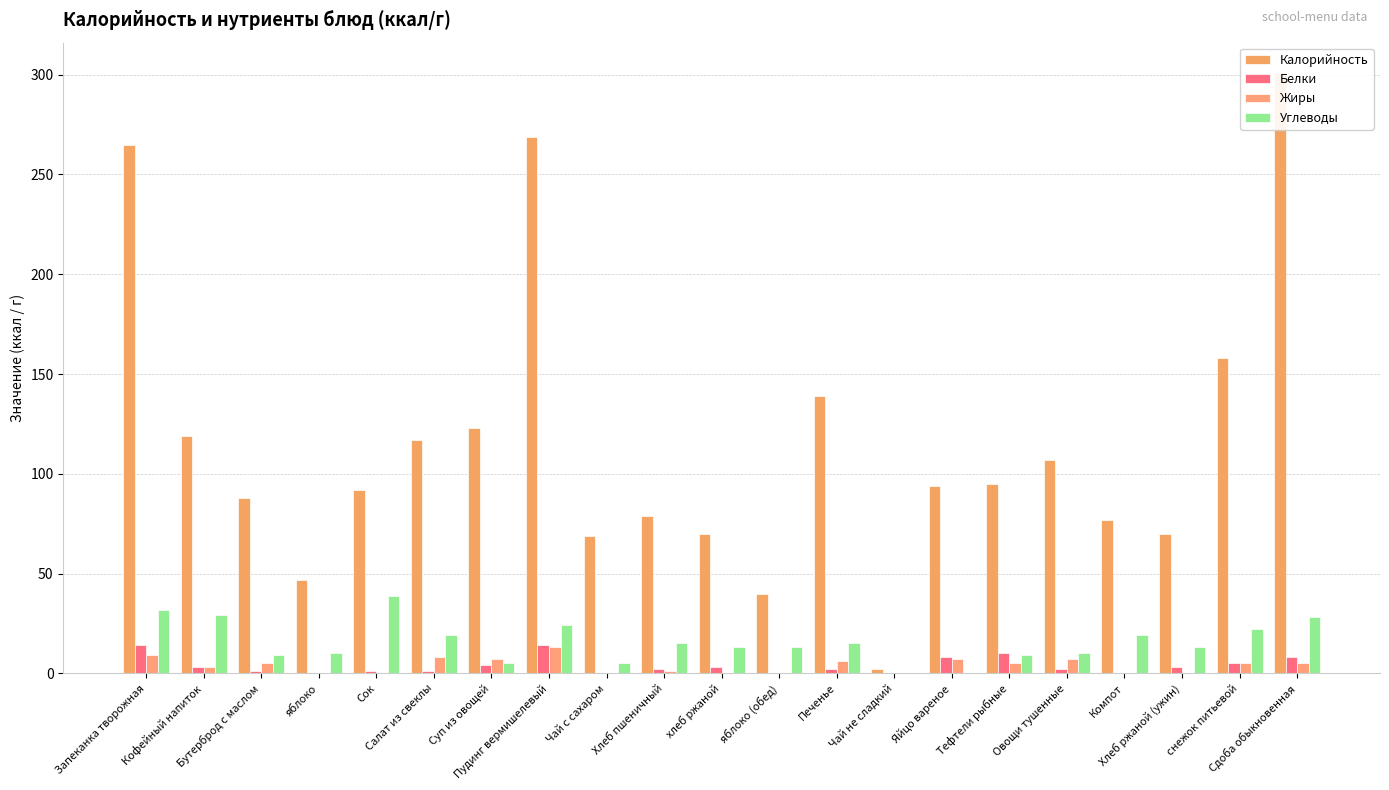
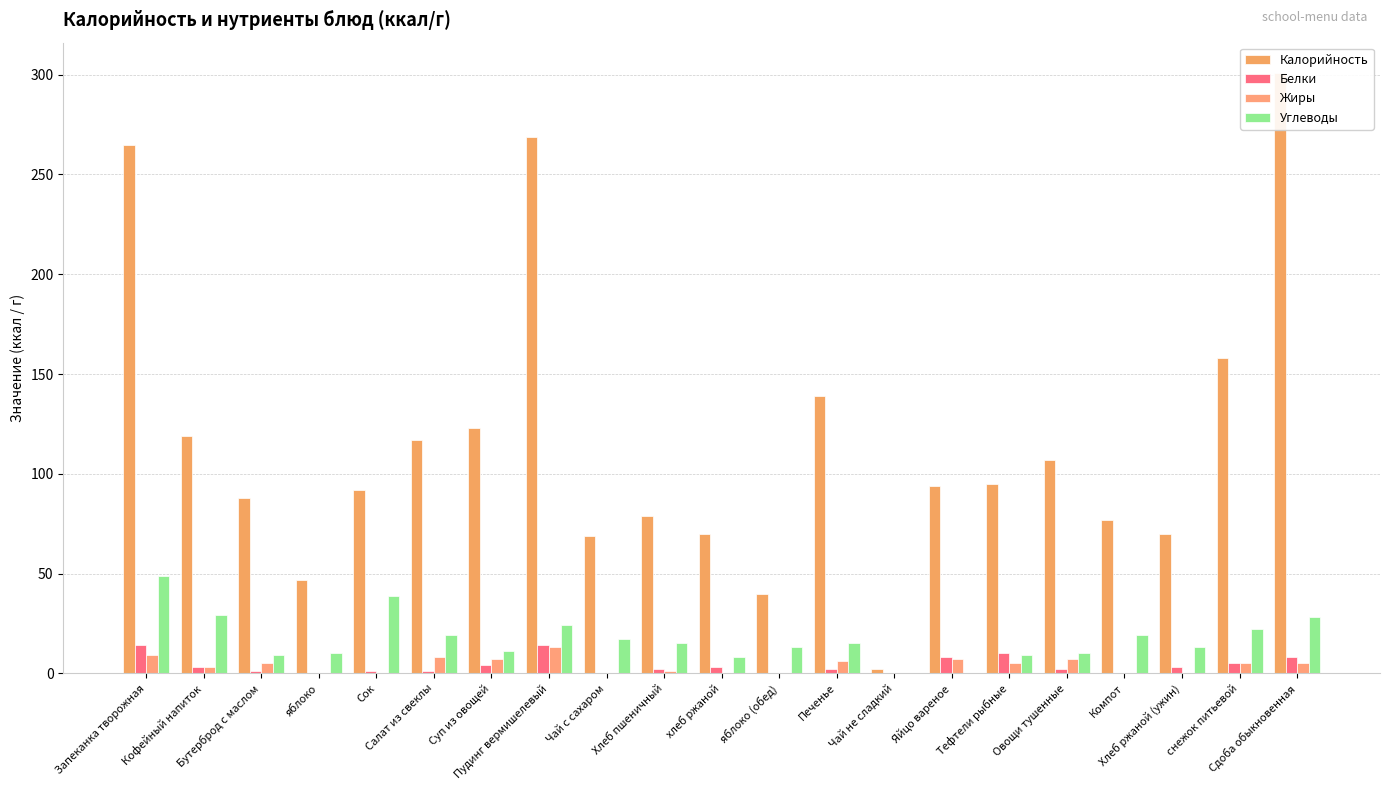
  {
    "Углеводы": {
-     "Запеканка творожная": 32,
+     "Запеканка творожная": 49,
      "Кофейный напиток": 29,
      "Бутерброд с маслом": 9,
      "яблоко": 10,
      "Сок": 39,
      "Салат из свеклы": 19,
-     "Суп из овощей": 5,
+     "Суп из овощей": 11,
      "Пудинг вермишелевый": 24,
-     "Чай с сахаром": 5,
+     "Чай с сахаром": 17,
      "Хлеб пшеничный": 15,
-     "хлеб ржаной": 13,
+     "хлеб ржаной": 8,
      "яблоко (обед)": 13,
      "Печенье": 15,
      "Чай не сладкий": 0,
      "Яйцо вареное": 0,
      "Тефтели рыбные": 9,
      "Овощи тушенные": 10,
      "Компот": 19,
      "Хлеб ржаной (ужин)": 13,
      "снежок питьевой": 22,
      "Сдоба обыкновенная": 28
    }
  }
